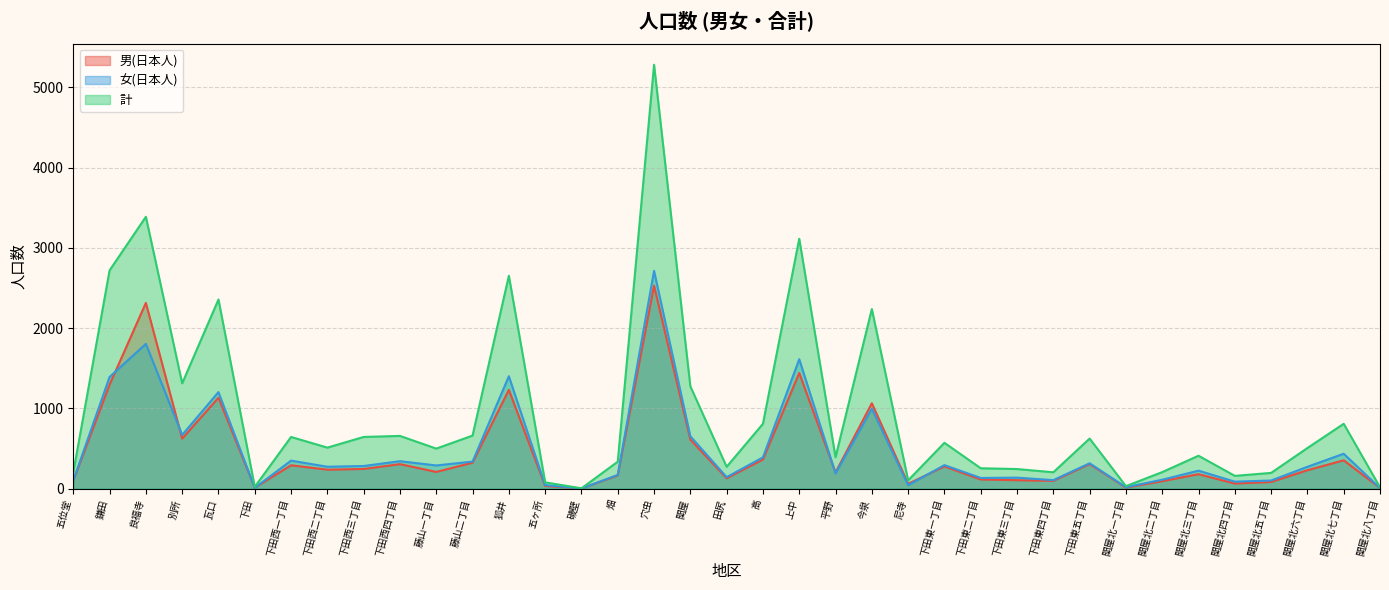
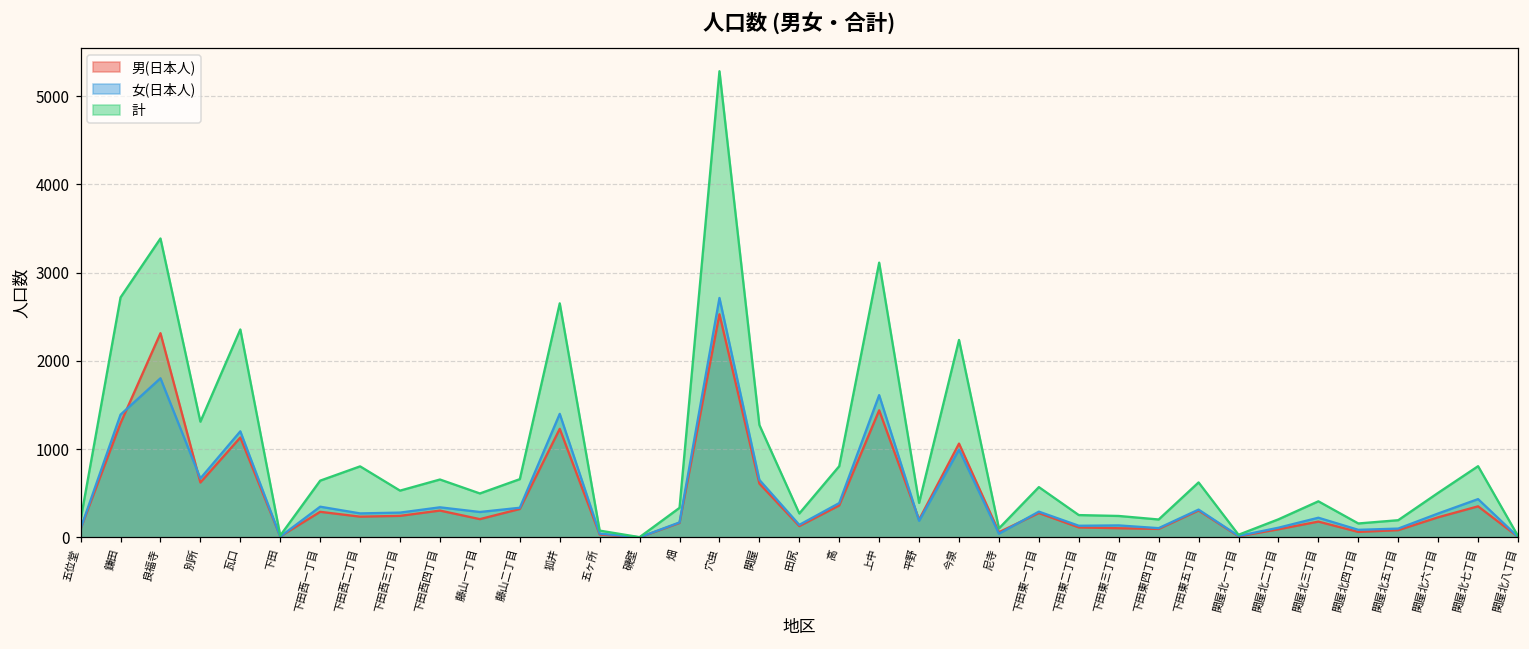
  {
    "男(日本人)": {
      "鎌田": 1300,
      "良福寺": 2300,
      "別所": 600,
      "瓦口": 1100,
      "下田西一丁目": 300,
      "下田西二丁目": 200,
      "下田西三丁目": 200,
      "下田西四丁目": 300,
      "藤山一丁目": 200,
      "狐井": 1200,
      "穴虫": 2500,
      "関屋": 600,
      "上中": 1400,
      "今泉": 1100,
      "下田東三丁目": 100,
      "関屋北三丁目": 200,
      "関屋北六丁目": 200,
      "関屋北七丁目": 400
    },
    "女(日本人)": {
      "鎌田": 1400,
      "良福寺": 1800,
      "別所": 700,
      "瓦口": 1200,
      "下田西一丁目": 300,
      "下田西二丁目": 300,
      "下田西三丁目": 300,
      "下田西四丁目": 300,
      "藤山一丁目": 300,
      "狐井": 1400,
      "穴虫": 2700,
      "関屋": 700,
      "上中": 1600,
      "今泉": 1000,
      "下田東三丁目": 100,
      "関屋北三丁目": 200,
      "関屋北六丁目": 300,
      "関屋北七丁目": 400
    },
    "計": {
      "五位堂": 200,
      "鎌田": 2700,
      "良福寺": 3400,
      "別所": 1300,
      "瓦口": 2400,
      "下田西一丁目": 600,
-     "下田西二丁目": 500,
-     "下田西三丁目": 600,
+     "下田西二丁目": 800,
+     "下田西三丁目": 500,
      "下田西四丁目": 700,
      "藤山一丁目": 500,
      "藤山二丁目": 700,
      "狐井": 2700,
      "五ヶ所": 100,
      "畑": 300,
      "穴虫": 5300,
      "関屋": 1300,
      "田尻": 300,
      "高": 800,
      "上中": 3100,
      "平野": 400,
      "今泉": 2200,
      "尼寺": 100,
      "下田東一丁目": 600,
      "下田東二丁目": 300,
      "下田東三丁目": 200,
      "下田東四丁目": 200,
      "下田東五丁目": 600,
      "関屋北二丁目": 200,
      "関屋北三丁目": 400,
      "関屋北四丁目": 200,
      "関屋北五丁目": 200,
      "関屋北六丁目": 500,
      "関屋北七丁目": 800
    }
  }
